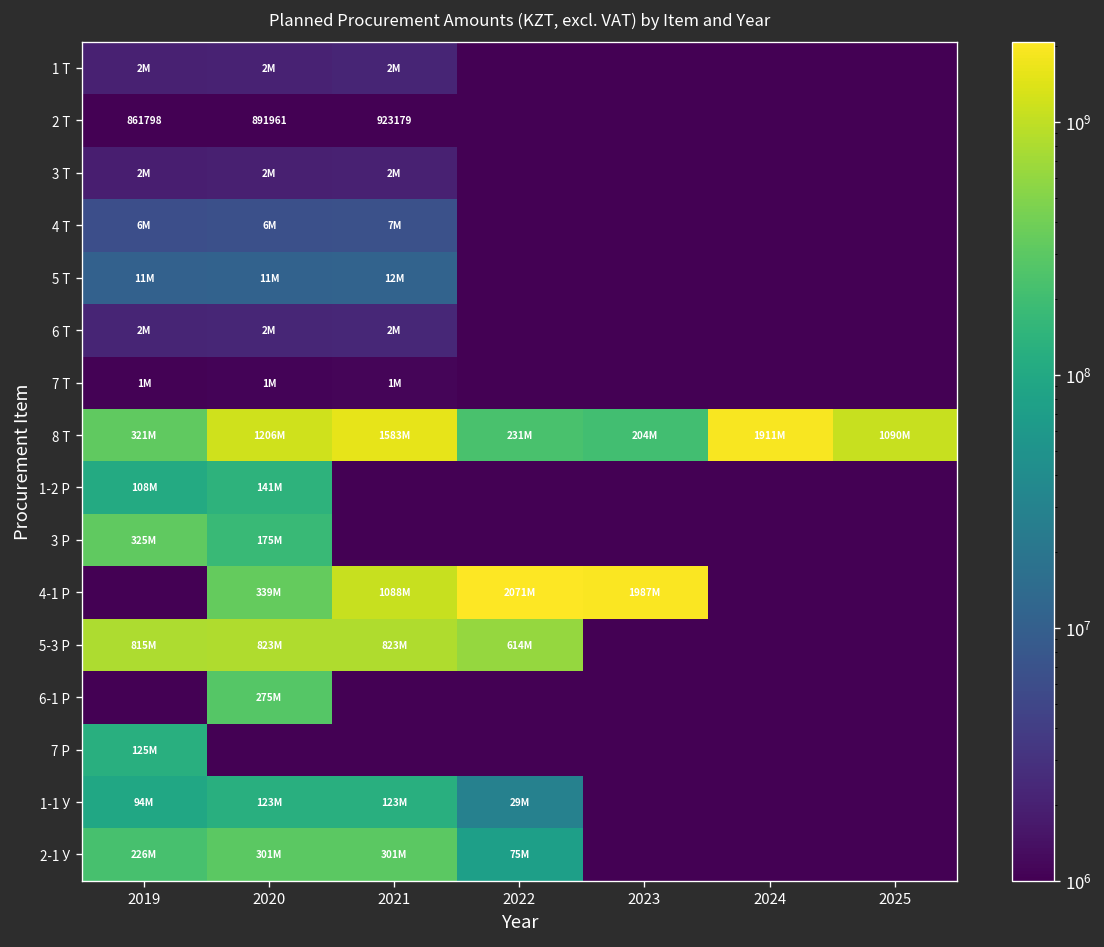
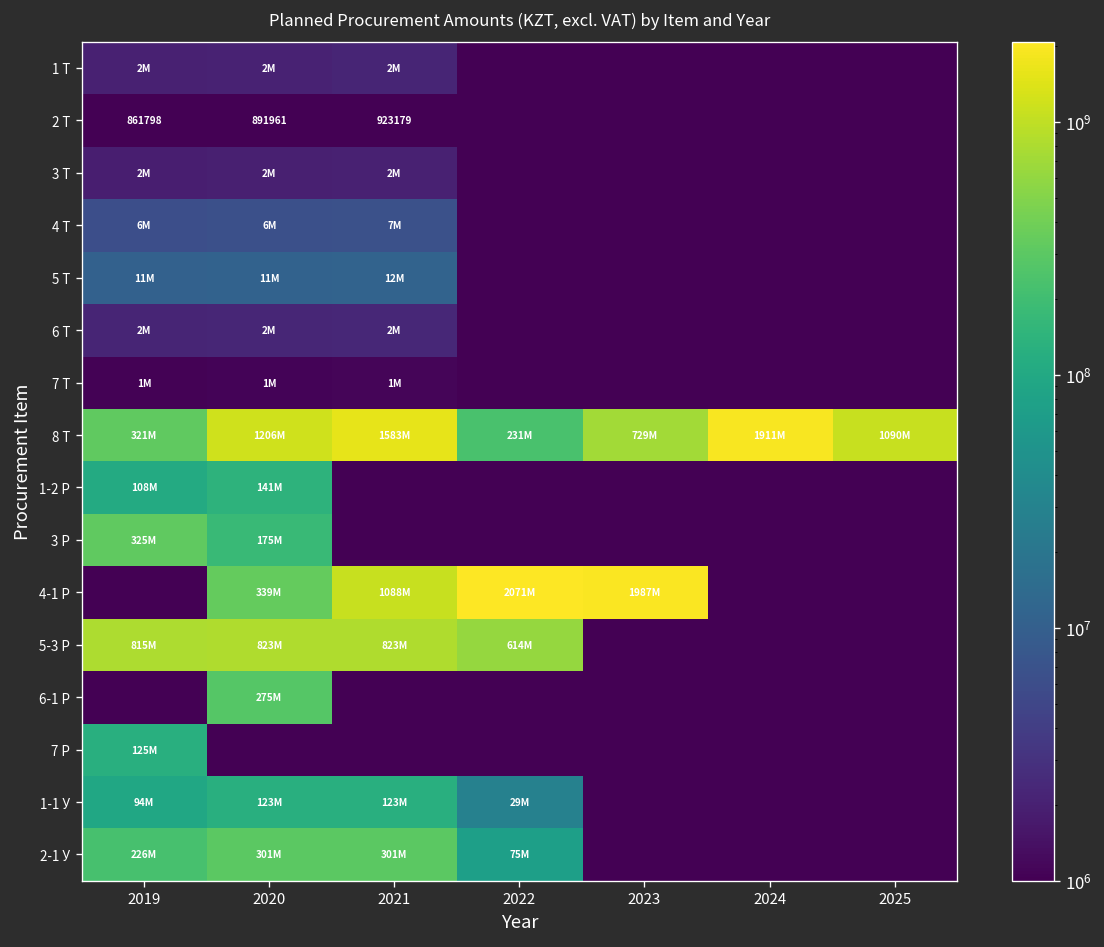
  {
    "1 Т": {
      "2019": "2M",
      "2020": "2M",
      "2021": "2M"
    },
    "2 Т": {
      "2019": "861798",
      "2020": "891961",
      "2021": "923179"
    },
    "3 Т": {
      "2019": "2M",
      "2020": "2M",
      "2021": "2M"
    },
    "4 Т": {
      "2019": "6M",
      "2020": "6M",
      "2021": "7M"
    },
    "5 Т": {
      "2019": "11M",
      "2020": "11M",
      "2021": "12M"
    },
    "6 Т": {
      "2019": "2M",
      "2020": "2M",
      "2021": "2M"
    },
    "7 Т": {
      "2019": "1M",
      "2020": "1M",
      "2021": "1M"
    },
    "8 Т": {
      "2019": "321M",
      "2020": "1206M",
      "2021": "1583M",
      "2022": "231M",
-     "2023": "204M",
+     "2023": "729M",
      "2024": "1911M",
      "2025": "1090M"
    },
    "1-2 Р": {
      "2019": "108M",
      "2020": "141M"
    },
    "3 Р": {
      "2019": "325M",
      "2020": "175M"
    },
    "4-1 Р": {
      "2020": "339M",
      "2021": "1088M",
      "2022": "2071M",
      "2023": "1987M"
    },
    "5-3 Р": {
      "2019": "815M",
      "2020": "823M",
      "2021": "823M",
      "2022": "614M"
    },
    "6-1 Р": {
      "2020": "275M"
    },
    "7 Р": {
      "2019": "125M"
    },
    "1-1 У": {
      "2019": "94M",
      "2020": "123M",
      "2021": "123M",
      "2022": "29M"
    },
    "2-1 У": {
      "2019": "226M",
      "2020": "301M",
      "2021": "301M",
      "2022": "75M"
    }
  }
